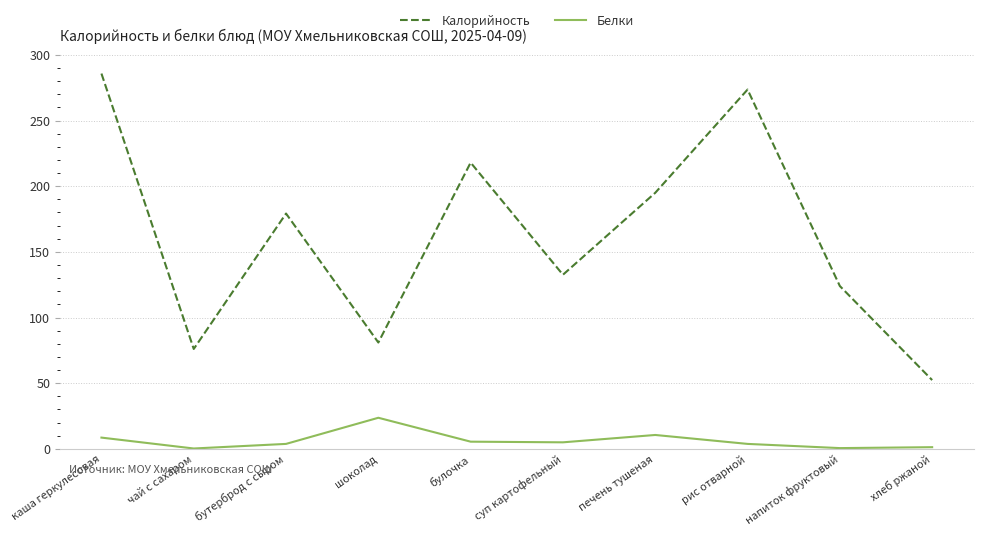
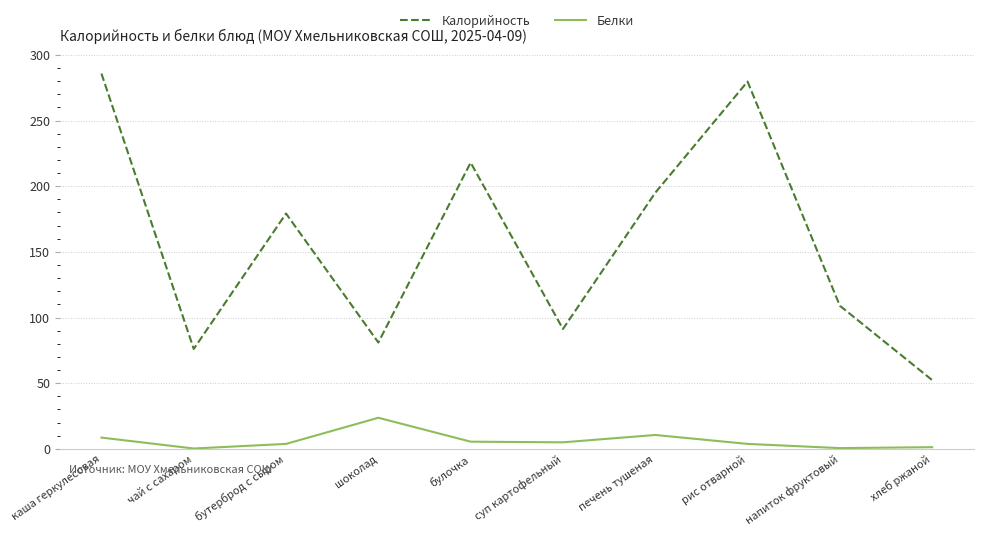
  {
    "Калорийность": {
      "каша геркулесовая": 286,
      "чай с сахаром": 76,
      "бутерброд с сыром": 179,
      "шоколад": 81,
      "булочка": 218,
-     "суп картофельный": 133,
+     "суп картофельный": 91,
      "печень тушеная": 195,
-     "рис отварной": 274,
-     "напиток фруктовый": 124,
+     "рис отварной": 280,
+     "напиток фруктовый": 109,
      "хлеб ржаной": 52
    },
    "Белки": {
      "каша геркулесовая": 9,
      "чай с сахаром": 0,
      "бутерброд с сыром": 4,
      "шоколад": 24,
      "булочка": 6,
      "суп картофельный": 5,
      "печень тушеная": 11,
      "рис отварной": 4,
      "напиток фруктовый": 1,
      "хлеб ржаной": 1
    }
  }
